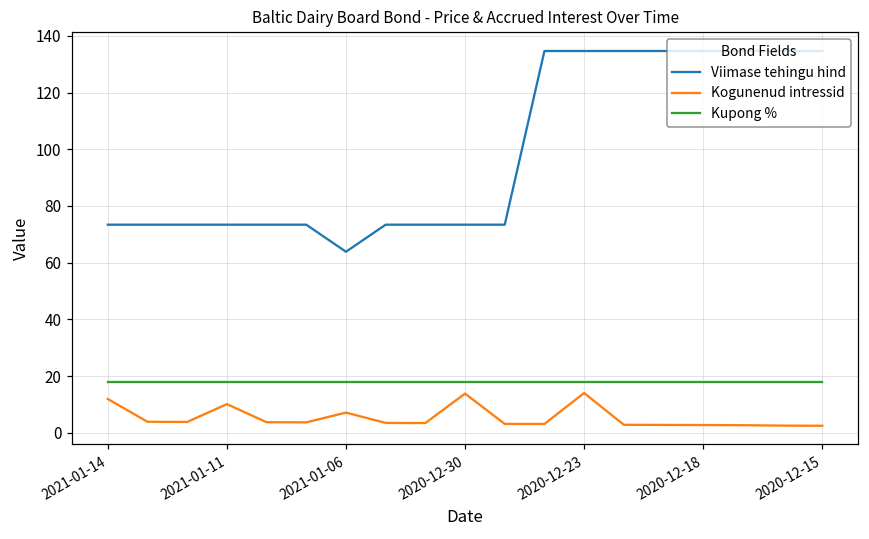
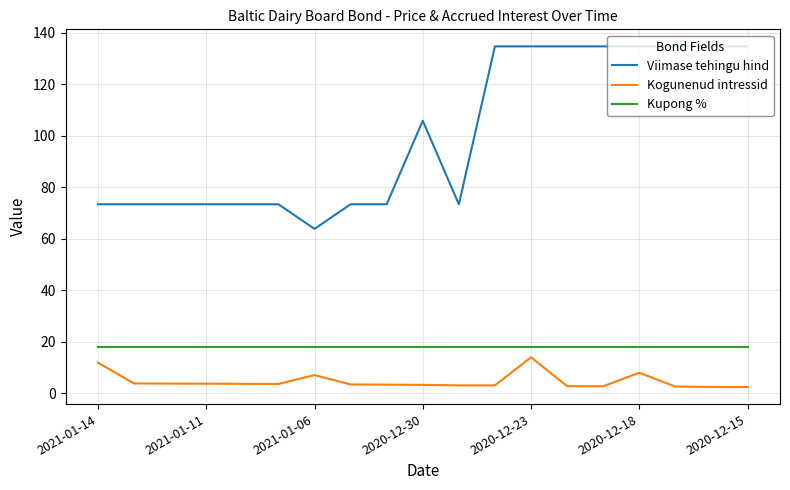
  {
    "Viimase tehingu hind": {
      "2021-01-14": 73,
      "2021-01-11": 73,
      "2021-01-06": 64,
-     "2020-12-30": 73,
+     "2020-12-30": 106,
      "2020-12-23": 135
    },
    "Kogunenud intressid": {
      "2021-01-14": 12,
-     "2021-01-11": 10,
+     "2021-01-11": 4,
      "2021-01-06": 7,
-     "2020-12-30": 14,
+     "2020-12-30": 3,
      "2020-12-23": 14,
-     "2020-12-18": 3,
+     "2020-12-18": 8,
      "2020-12-15": 2
    },
    "Kupong %": {
      "2021-01-14": 18,
      "2021-01-11": 18,
      "2021-01-06": 18,
      "2020-12-30": 18,
      "2020-12-23": 18,
      "2020-12-18": 18,
      "2020-12-15": 18
    }
  }
